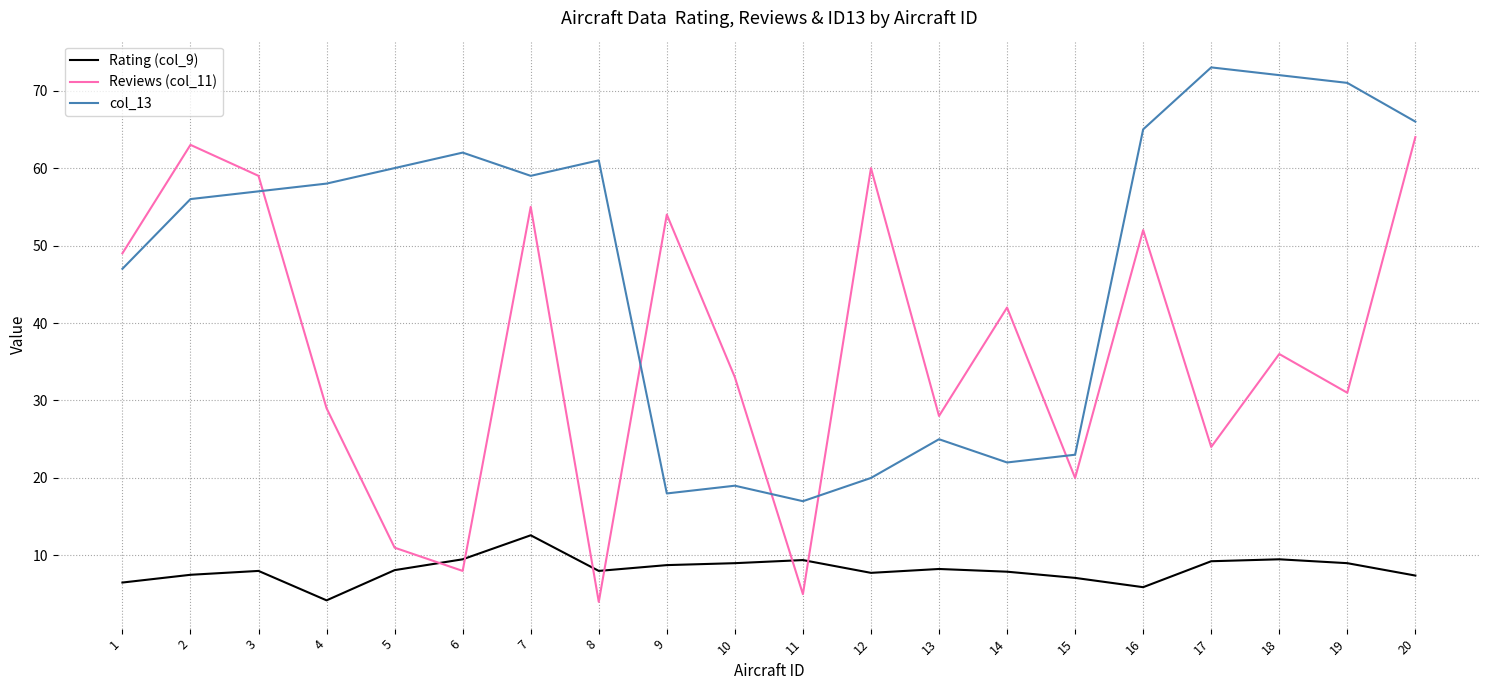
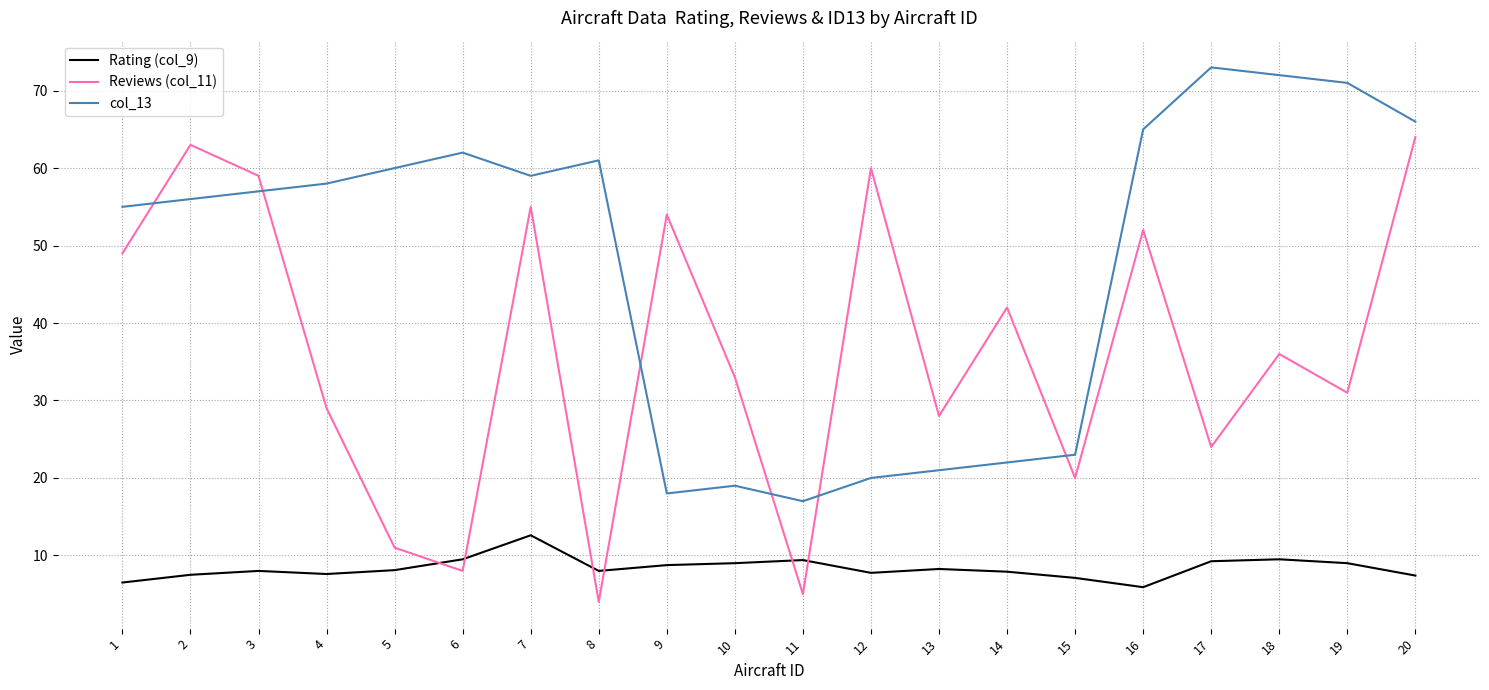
  {
    "Rating (col_9)": {
      "1": 7,
      "2": 8,
      "3": 8,
-     "4": 4,
+     "4": 8,
      "5": 8,
      "6": 10,
      "7": 13,
      "8": 8,
      "9": 9,
      "10": 9,
      "11": 9,
      "12": 8,
      "13": 8,
      "14": 8,
      "15": 7,
      "16": 6,
      "17": 9,
      "18": 10,
      "19": 9,
      "20": 7
    },
    "Reviews (col_11)": {
      "1": 49,
      "2": 63,
      "3": 59,
      "4": 29,
      "5": 11,
      "6": 8,
      "7": 55,
      "8": 4,
      "9": 54,
      "10": 33,
      "11": 5,
      "12": 60,
      "13": 28,
      "14": 42,
      "15": 20,
      "16": 52,
      "17": 24,
      "18": 36,
      "19": 31,
      "20": 64
    },
    "col_13": {
-     "1": 47,
+     "1": 55,
      "2": 56,
      "3": 57,
      "4": 58,
      "5": 60,
      "6": 62,
      "7": 59,
      "8": 61,
      "9": 18,
      "10": 19,
      "11": 17,
      "12": 20,
-     "13": 25,
+     "13": 21,
      "14": 22,
      "15": 23,
      "16": 65,
      "17": 73,
      "18": 72,
      "19": 71,
      "20": 66
    }
  }
